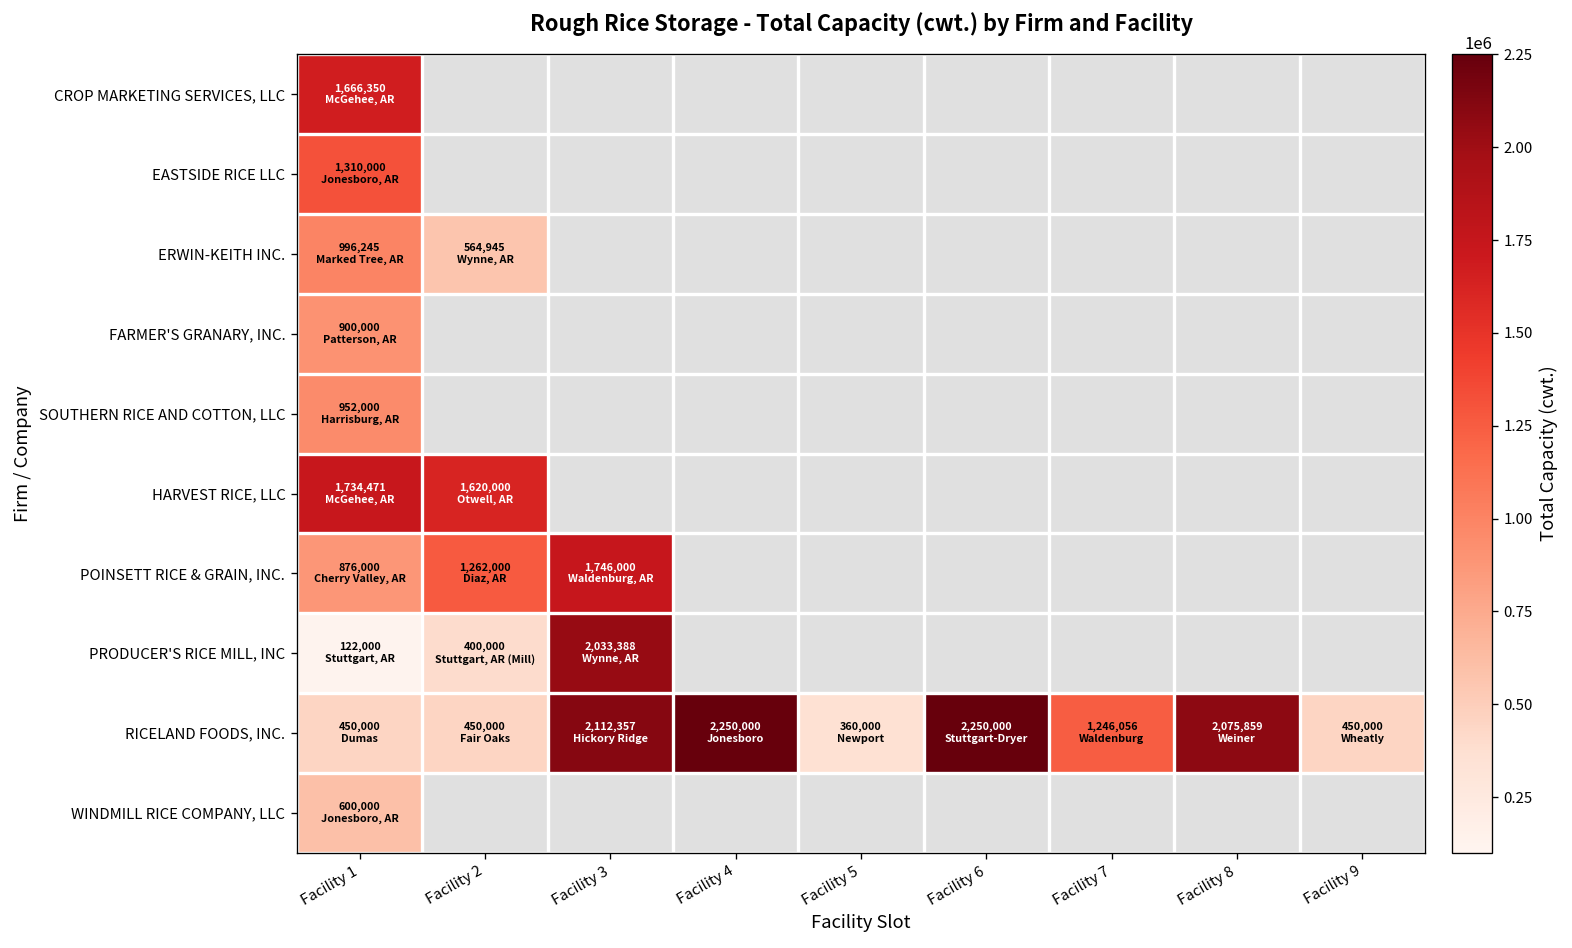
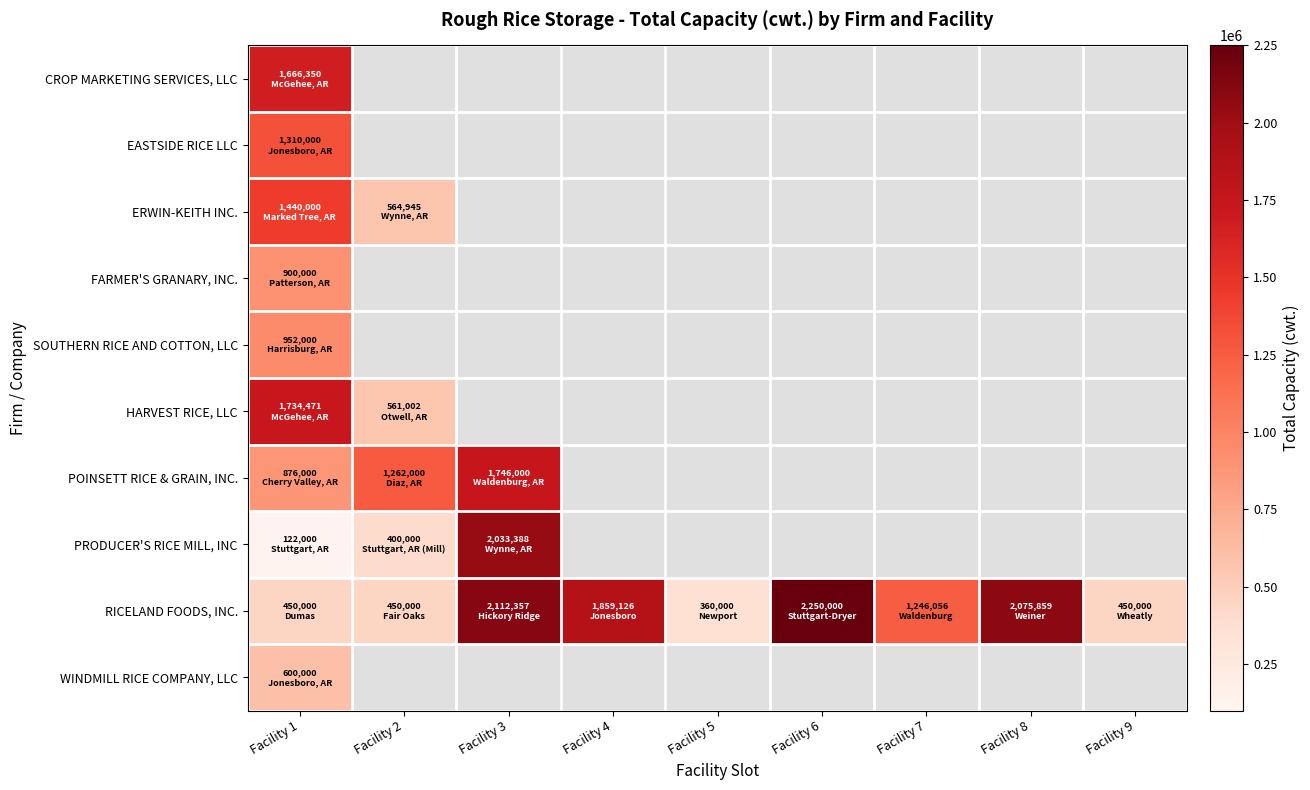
  {
    "CROP MARKETING SERVICES, LLC": {
      "Facility 1": "1,666,350"
    },
    "EASTSIDE RICE LLC": {
      "Facility 1": "1,310,000"
    },
    "ERWIN-KEITH INC.": {
-     "Facility 1": "996,245",
+     "Facility 1": "1,440,000",
      "Facility 2": "564,945"
    },
    "FARMER'S GRANARY, INC.": {
      "Facility 1": "900,000"
    },
    "SOUTHERN RICE AND COTTON, LLC": {
      "Facility 1": "952,000"
    },
    "HARVEST RICE, LLC": {
      "Facility 1": "1,734,471",
-     "Facility 2": "1,620,000"
+     "Facility 2": "561,002"
    },
    "POINSETT RICE & GRAIN, INC.": {
      "Facility 1": "876,000",
      "Facility 2": "1,262,000",
      "Facility 3": "1,746,000"
    },
    "PRODUCER'S RICE MILL, INC": {
      "Facility 1": "122,000",
      "Facility 2": "400,000",
      "Facility 3": "2,033,388"
    },
    "RICELAND FOODS, INC.": {
      "Facility 1": "450,000",
      "Facility 2": "450,000",
      "Facility 3": "2,112,357",
-     "Facility 4": "2,250,000",
+     "Facility 4": "1,859,126",
      "Facility 5": "360,000",
      "Facility 6": "2,250,000",
      "Facility 7": "1,246,056",
      "Facility 8": "2,075,859",
      "Facility 9": "450,000"
    },
    "WINDMILL RICE COMPANY, LLC": {
      "Facility 1": "600,000"
    }
  }
